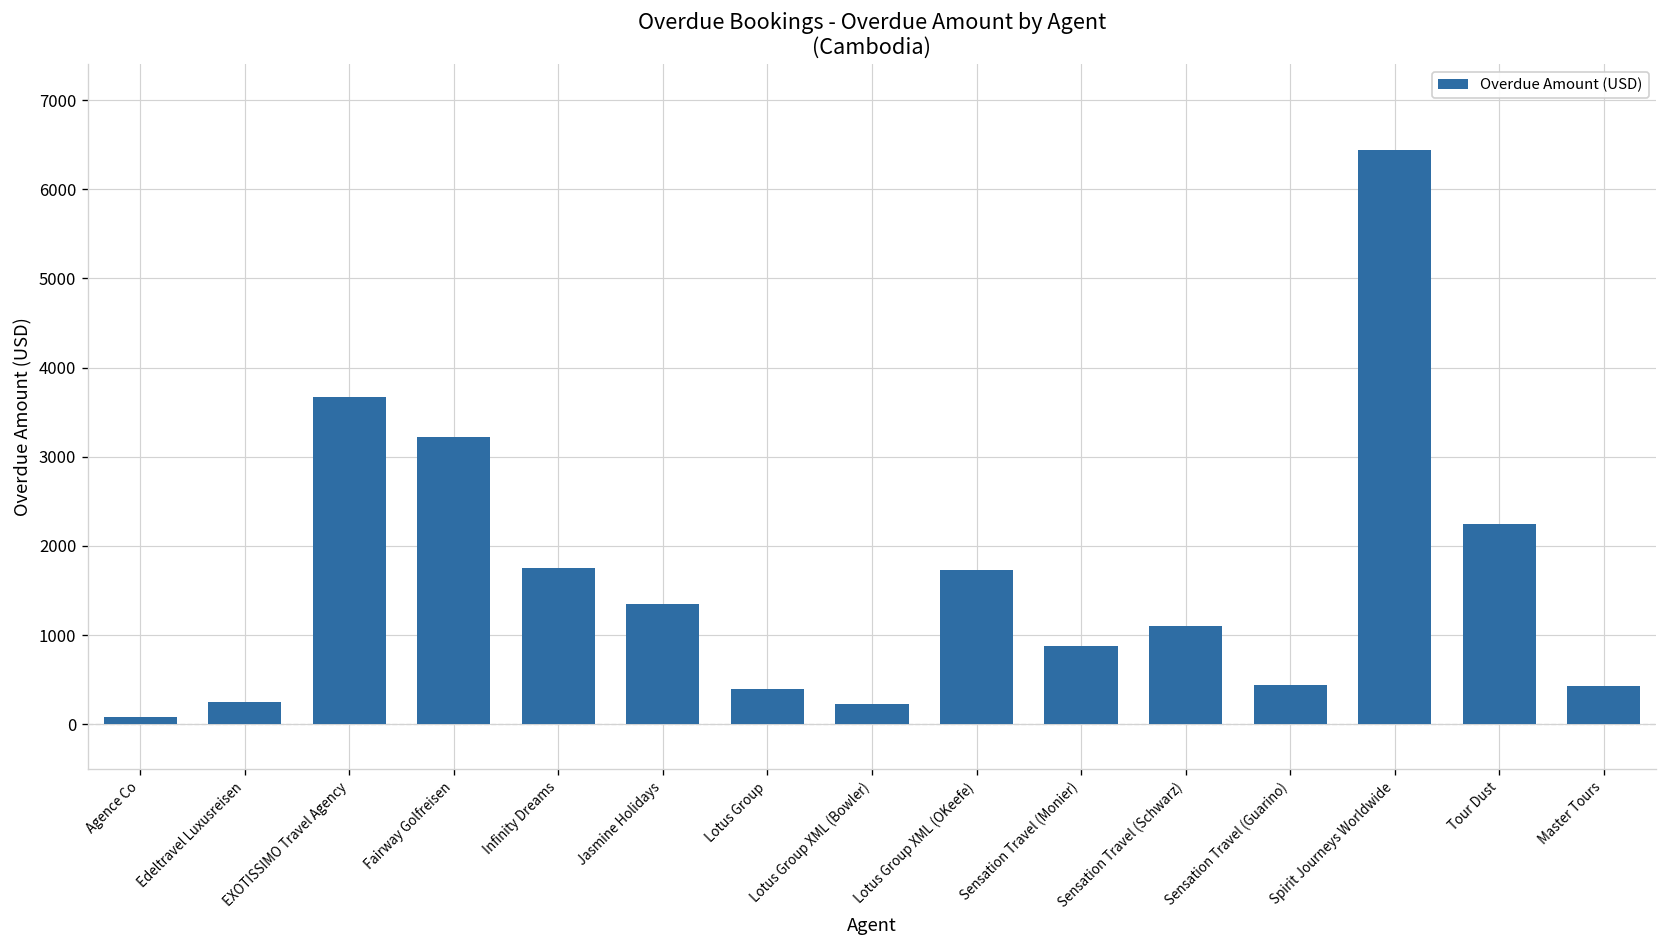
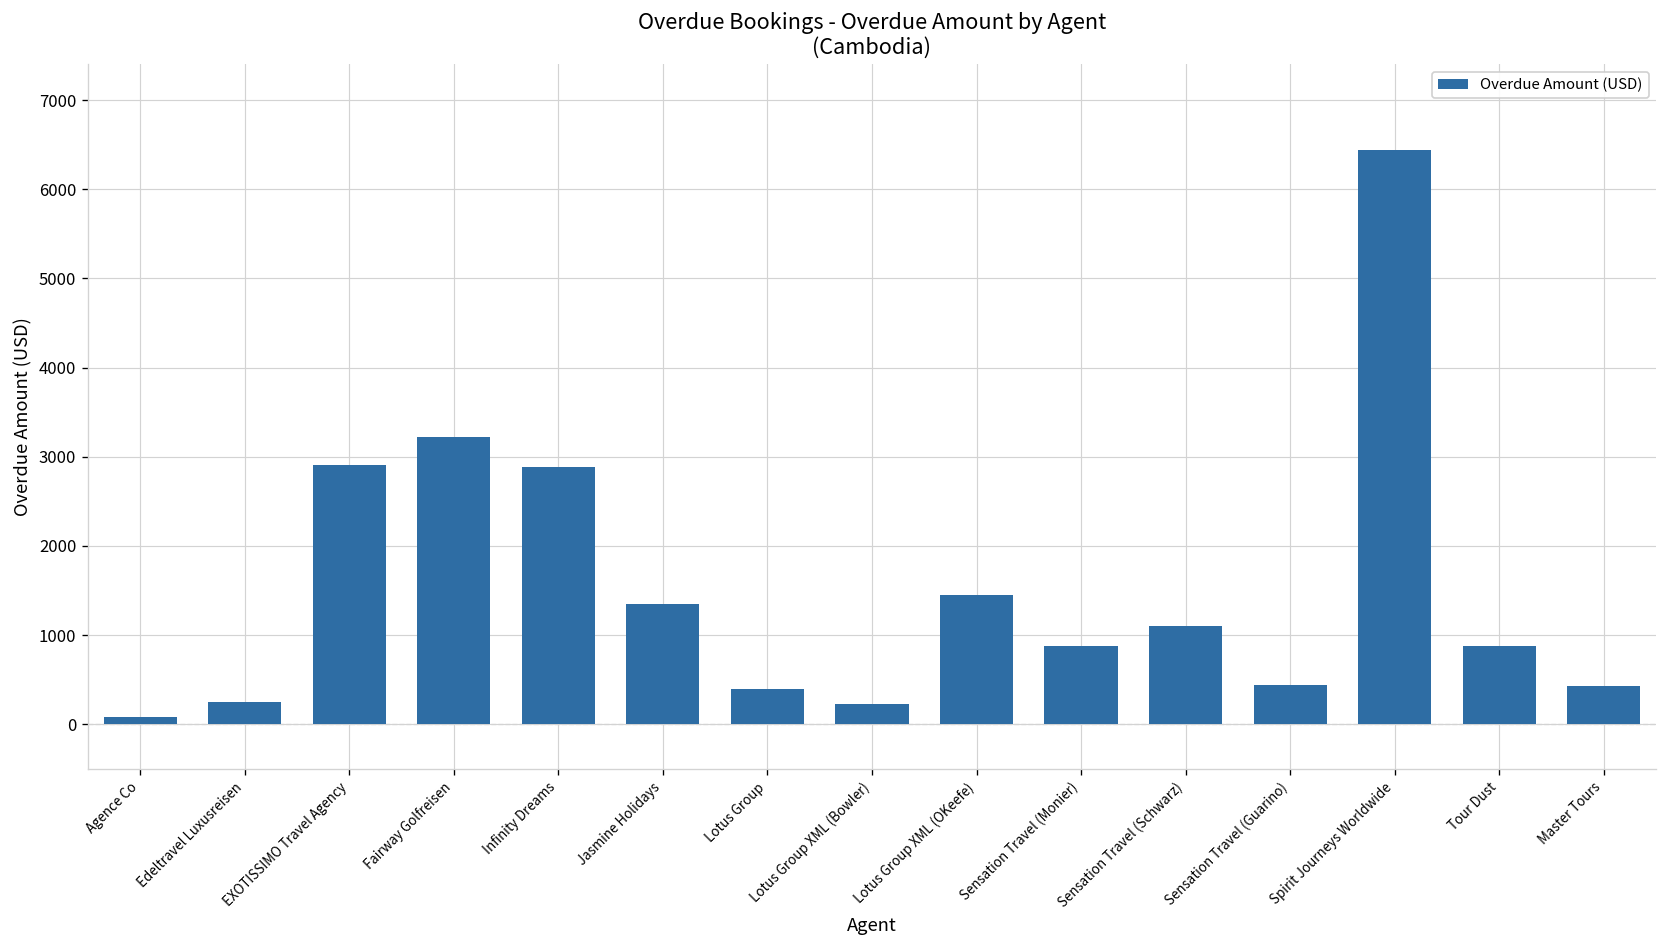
  {
    "Agence Co": 100,
    "Edeltravel Luxusreisen": 300,
-   "EXOTISSIMO Travel Agency": 3700,
+   "EXOTISSIMO Travel Agency": 2900,
    "Fairway Golfreisen": 3200,
-   "Infinity Dreams": 1700,
+   "Infinity Dreams": 2900,
    "Jasmine Holidays": 1300,
    "Lotus Group": 400,
    "Lotus Group XML (Bowler)": 200,
-   "Lotus Group XML (OKeefe)": 1700,
+   "Lotus Group XML (OKeefe)": 1500,
    "Sensation Travel (Monier)": 900,
    "Sensation Travel (Schwarz)": 1100,
    "Sensation Travel (Guarino)": 400,
    "Spirit Journeys Worldwide": 6400,
-   "Tour Dust": 2200,
+   "Tour Dust": 900,
    "Master Tours": 400
  }
